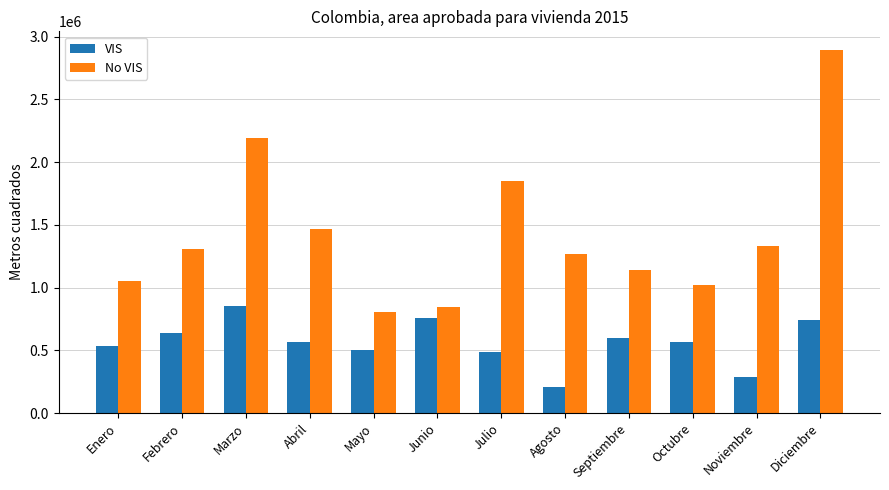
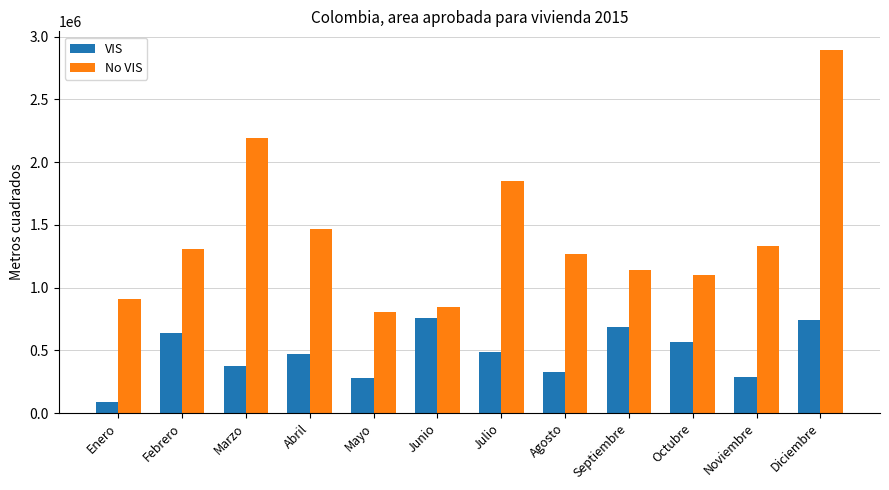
  {
    "VIS": {
-     "Enero": 540000,
+     "Enero": 80000,
      "Febrero": 640000,
-     "Marzo": 850000,
-     "Abril": 560000,
-     "Mayo": 500000,
+     "Marzo": 370000,
+     "Abril": 470000,
+     "Mayo": 280000,
      "Junio": 750000,
      "Julio": 480000,
-     "Agosto": 200000,
-     "Septiembre": 590000,
+     "Agosto": 330000,
+     "Septiembre": 680000,
      "Octubre": 570000,
      "Noviembre": 290000,
      "Diciembre": 740000
    },
    "No VIS": {
-     "Enero": 1050000,
+     "Enero": 910000,
      "Febrero": 1300000,
      "Marzo": 2190000,
      "Abril": 1470000,
      "Mayo": 810000,
      "Junio": 850000,
      "Julio": 1850000,
      "Agosto": 1270000,
      "Septiembre": 1140000,
-     "Octubre": 1020000,
+     "Octubre": 1100000,
      "Noviembre": 1330000,
      "Diciembre": 2900000
    }
  }
